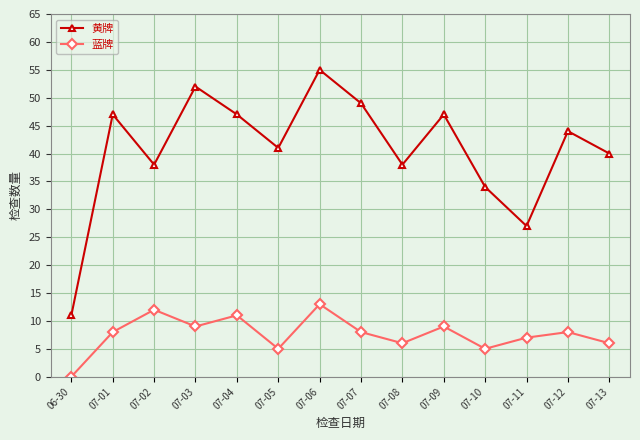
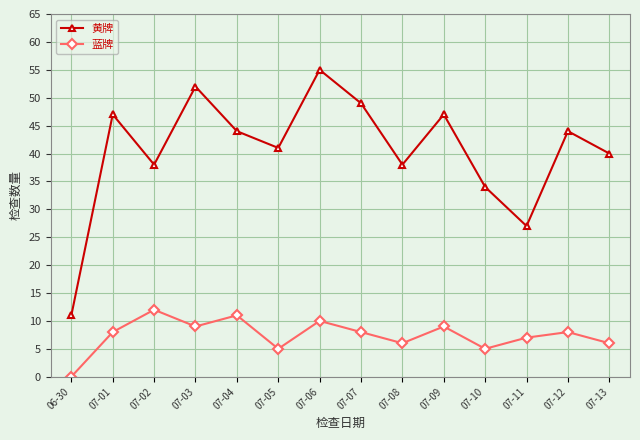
  {
    "黄牌": {
      "06-30": 11,
      "07-01": 47,
      "07-02": 38,
      "07-03": 52,
-     "07-04": 47,
+     "07-04": 44,
      "07-05": 41,
      "07-06": 55,
      "07-07": 49,
      "07-08": 38,
      "07-09": 47,
      "07-10": 34,
      "07-11": 27,
      "07-12": 44,
      "07-13": 40
    },
    "蓝牌": {
      "06-30": 0,
      "07-01": 8,
      "07-02": 12,
      "07-03": 9,
      "07-04": 11,
      "07-05": 5,
-     "07-06": 13,
+     "07-06": 10,
      "07-07": 8,
      "07-08": 6,
      "07-09": 9,
      "07-10": 5,
      "07-11": 7,
      "07-12": 8,
      "07-13": 6
    }
  }
